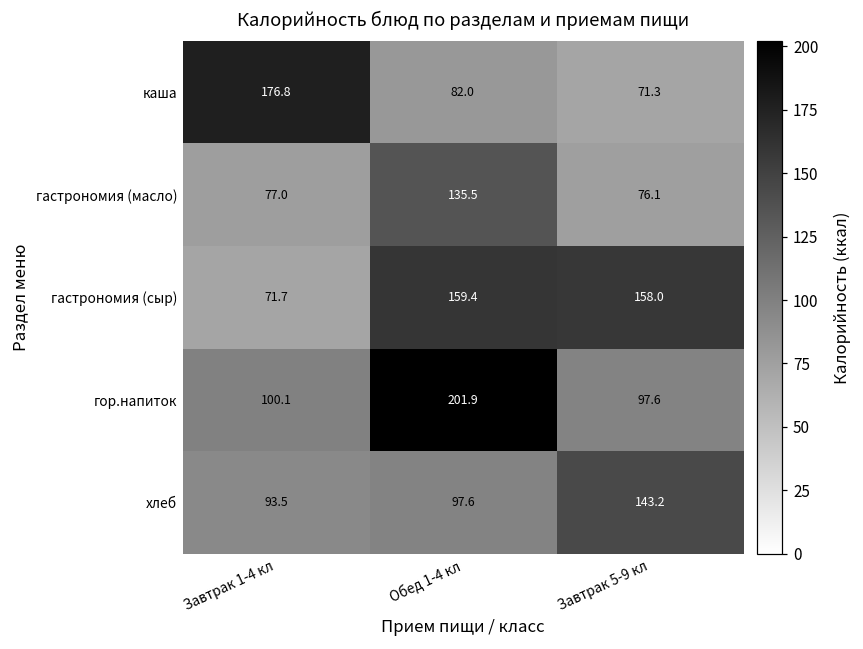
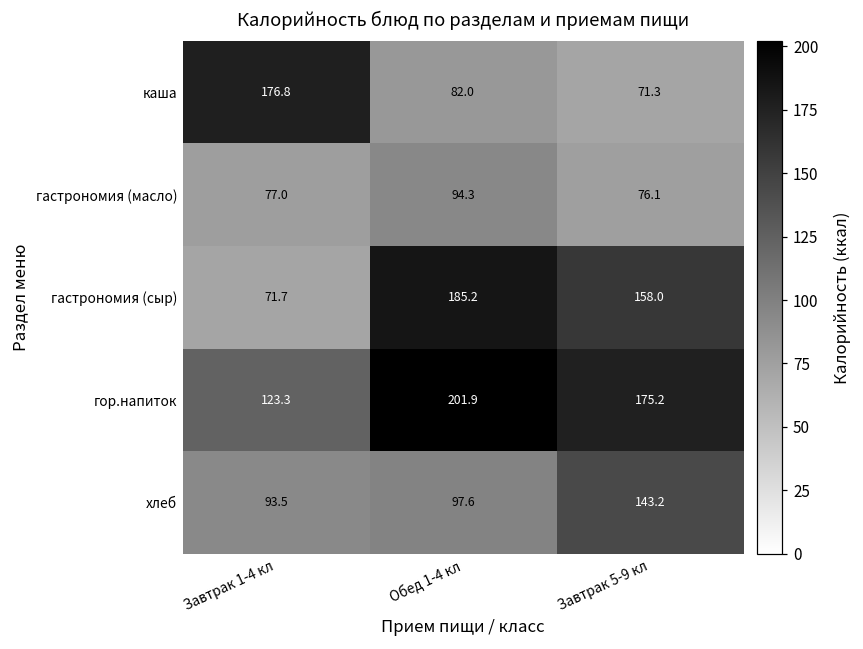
  {
    "каша": {
      "Завтрак 1-4 кл": 176.8,
      "Обед 1-4 кл": 82.0,
      "Завтрак 5-9 кл": 71.3
    },
    "гастрономия (масло)": {
      "Завтрак 1-4 кл": 77.0,
-     "Обед 1-4 кл": 135.5,
+     "Обед 1-4 кл": 94.3,
      "Завтрак 5-9 кл": 76.1
    },
    "гастрономия (сыр)": {
      "Завтрак 1-4 кл": 71.7,
-     "Обед 1-4 кл": 159.4,
+     "Обед 1-4 кл": 185.2,
      "Завтрак 5-9 кл": 158.0
    },
    "гор.напиток": {
-     "Завтрак 1-4 кл": 100.1,
+     "Завтрак 1-4 кл": 123.3,
      "Обед 1-4 кл": 201.9,
-     "Завтрак 5-9 кл": 97.6
+     "Завтрак 5-9 кл": 175.2
    },
    "хлеб": {
      "Завтрак 1-4 кл": 93.5,
      "Обед 1-4 кл": 97.6,
      "Завтрак 5-9 кл": 143.2
    }
  }
